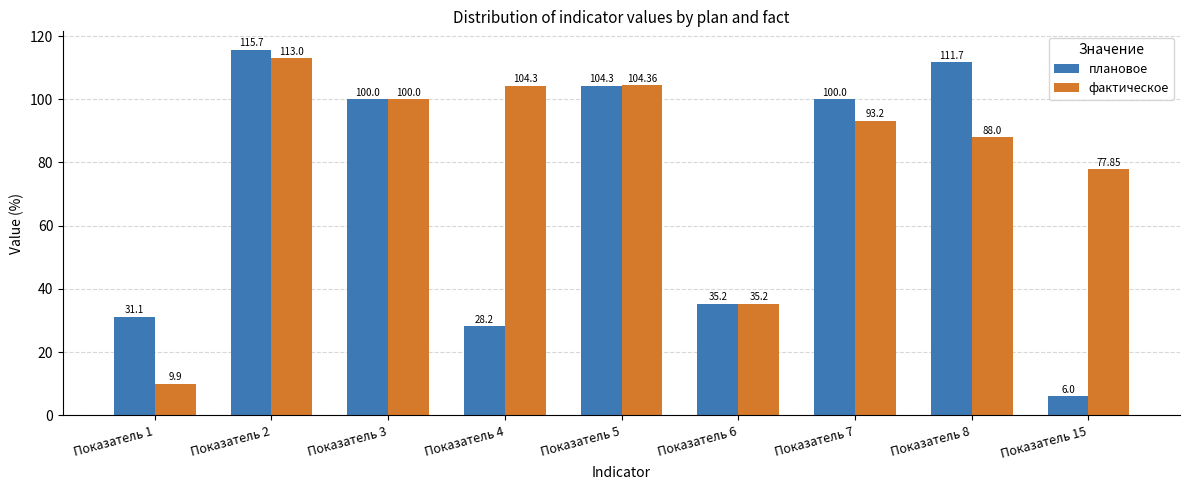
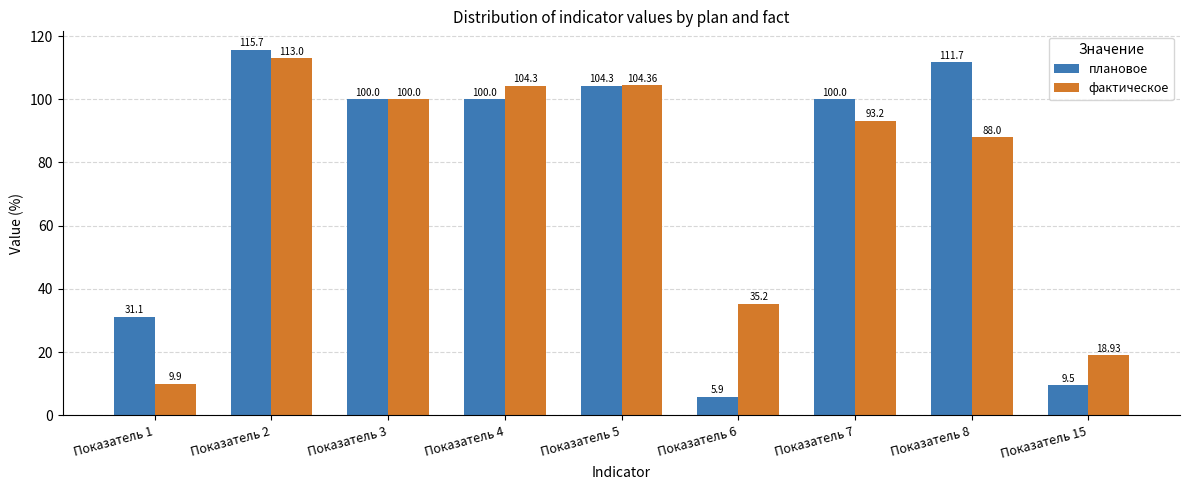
  {
    "плановое": {
      "Показатель 1": 31.1,
      "Показатель 2": 115.7,
      "Показатель 3": 100.0,
-     "Показатель 4": 28.2,
+     "Показатель 4": 100.0,
      "Показатель 5": 104.3,
-     "Показатель 6": 35.2,
+     "Показатель 6": 5.9,
      "Показатель 7": 100.0,
      "Показатель 8": 111.7,
-     "Показатель 15": 6.0
+     "Показатель 15": 9.5
    },
    "фактическое": {
      "Показатель 1": 9.9,
      "Показатель 2": 113.0,
      "Показатель 3": 100.0,
      "Показатель 4": 104.3,
      "Показатель 5": 104.36,
      "Показатель 6": 35.2,
      "Показатель 7": 93.2,
      "Показатель 8": 88.0,
-     "Показатель 15": 77.85
+     "Показатель 15": 18.93
    }
  }
